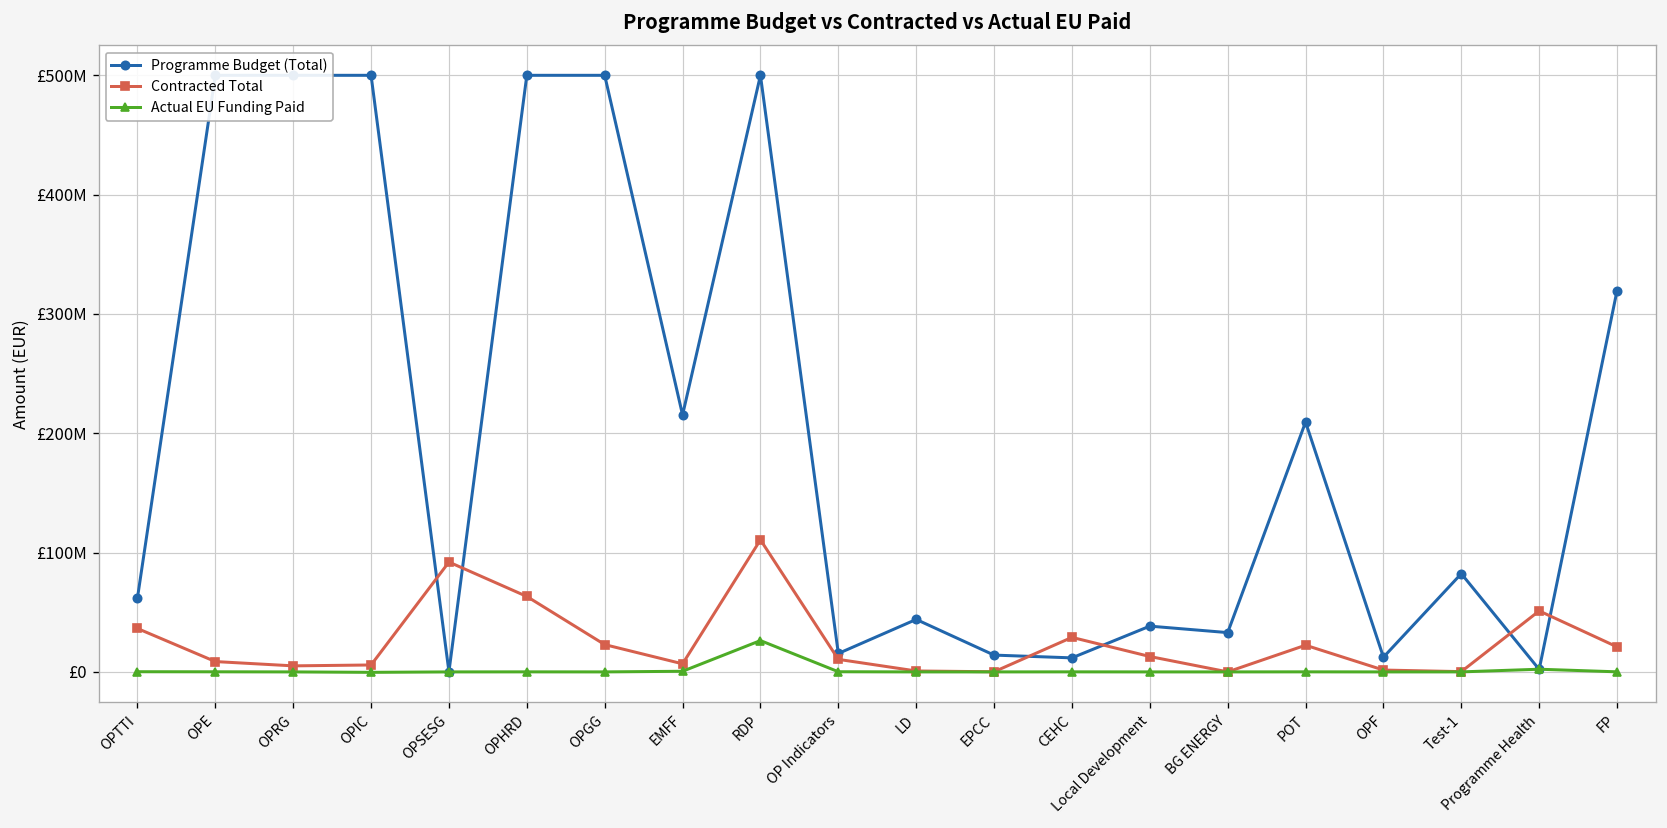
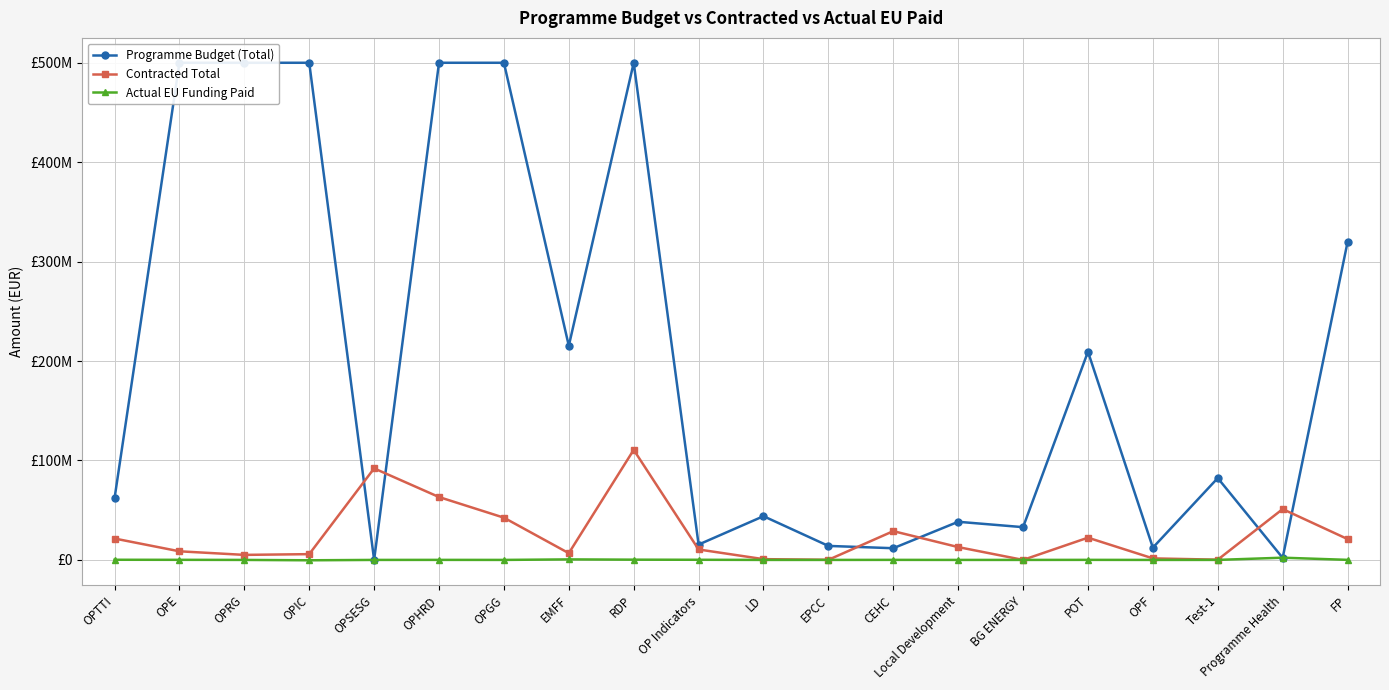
  {
    "Programme Budget (Total)": {
      "OPTTI": "£60000000",
      "OPIC": "£500000000",
      "OPHRD": "£500000000",
      "OPGG": "£500000000",
      "EMFF": "£220000000",
      "RDP": "£500000000",
      "OP Indicators": "£20000000",
      "LD": "£40000000",
      "EPCC": "£10000000",
      "CEHC": "£10000000",
      "Local Development": "£40000000",
      "BG ENERGY": "£30000000",
      "POT": "£210000000",
      "OPF": "£10000000",
      "Test-1": "£80000000",
      "FP": "£320000000"
    },
    "Contracted Total": {
-     "OPTTI": "£40000000",
+     "OPTTI": "£20000000",
      "OPE": "£10000000",
      "OPRG": "£10000000",
      "OPIC": "£10000000",
      "OPSESG": "£90000000",
      "OPHRD": "£60000000",
-     "OPGG": "£20000000",
+     "OPGG": "£40000000",
      "EMFF": "£10000000",
      "RDP": "£110000000",
      "OP Indicators": "£10000000",
      "CEHC": "£30000000",
      "Local Development": "£10000000",
      "POT": "£20000000",
      "Programme Health": "£50000000",
      "FP": "£20000000"
    },
    "Actual EU Funding Paid": {
      "OPTTI": "£0",
      "OPE": "£0",
      "OPRG": "£0",
      "OPIC": "£0",
      "OPHRD": "£0",
      "OPGG": "£0",
      "EMFF": "£0",
-     "RDP": "£30000000",
+     "RDP": "£0",
      "OP Indicators": "£0",
      "CEHC": "£0",
      "Local Development": "£0",
      "POT": "£0",
      "FP": "£0"
    }
  }
